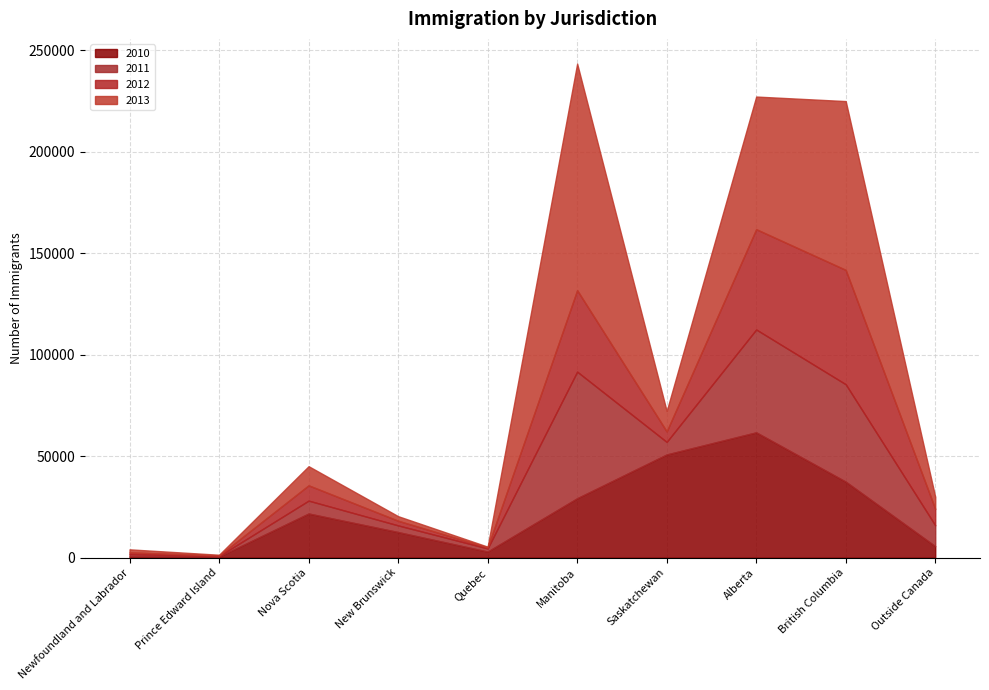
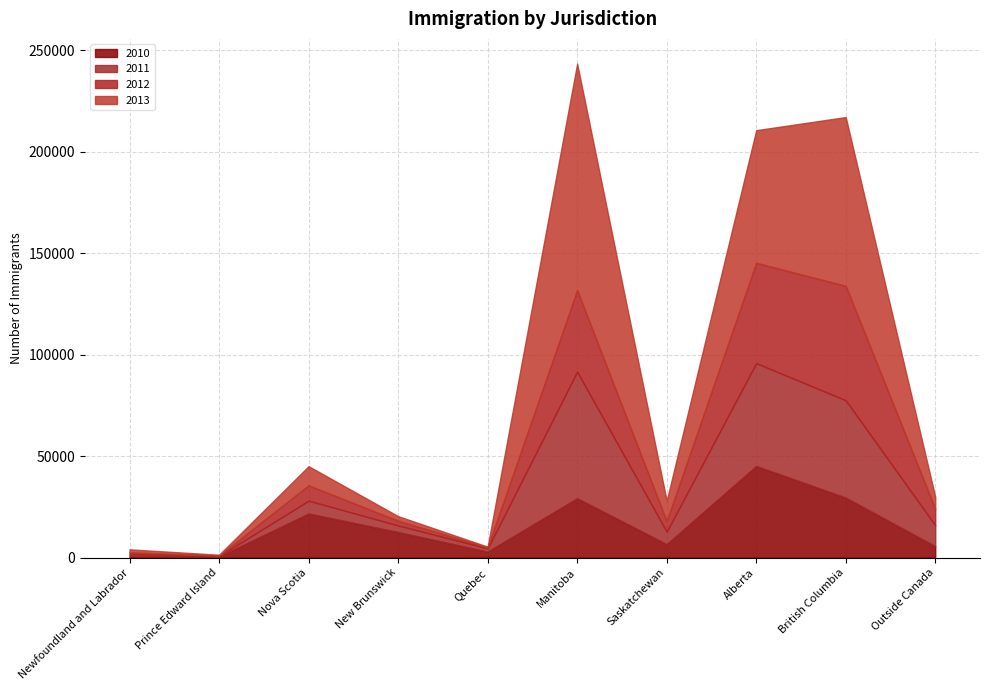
  {
    "2010": {
      "Nova Scotia": 22000,
      "New Brunswick": 13000,
      "Quebec": 3000,
      "Manitoba": 29000,
-     "Saskatchewan": 51000,
-     "Alberta": 62000,
-     "British Columbia": 37000,
+     "Saskatchewan": 7000,
+     "Alberta": 45000,
+     "British Columbia": 30000,
      "Outside Canada": 6000
    }
  }
